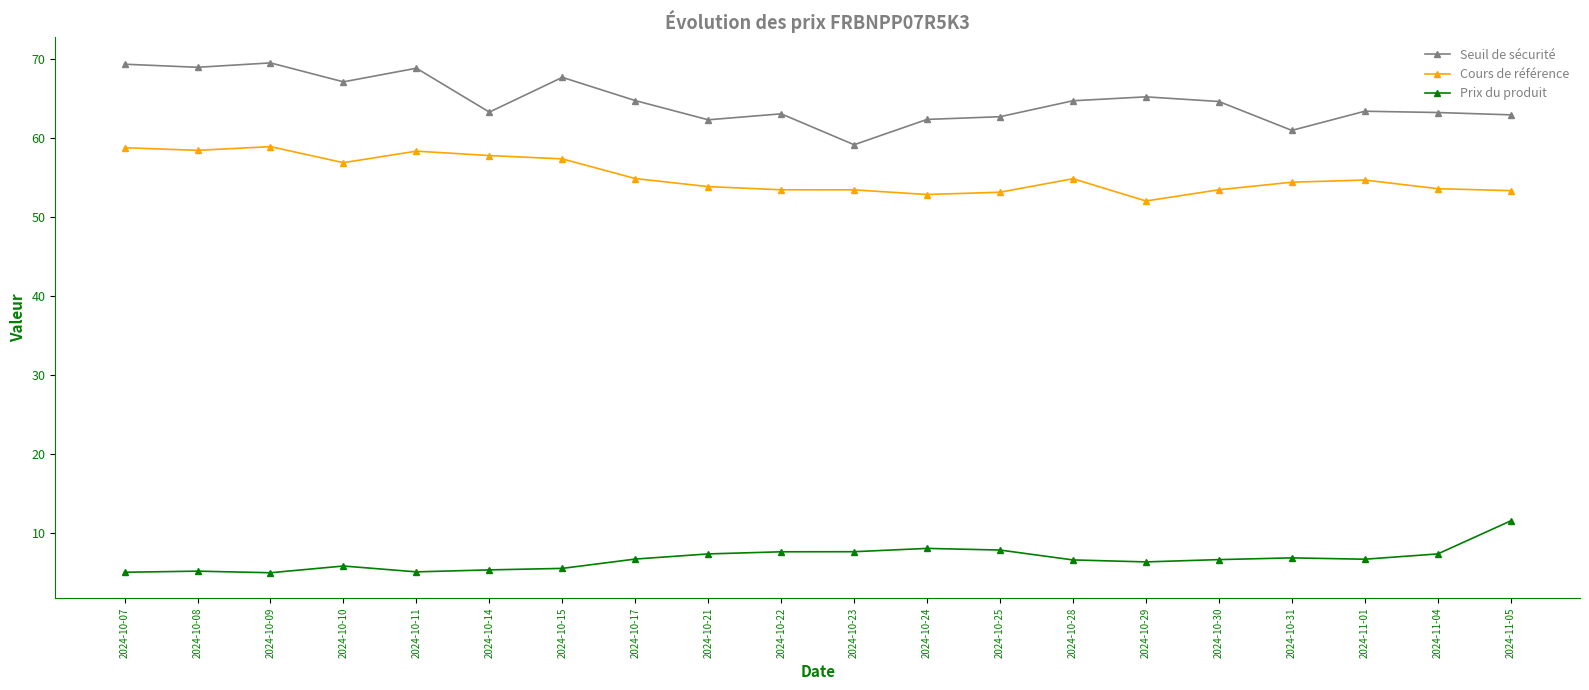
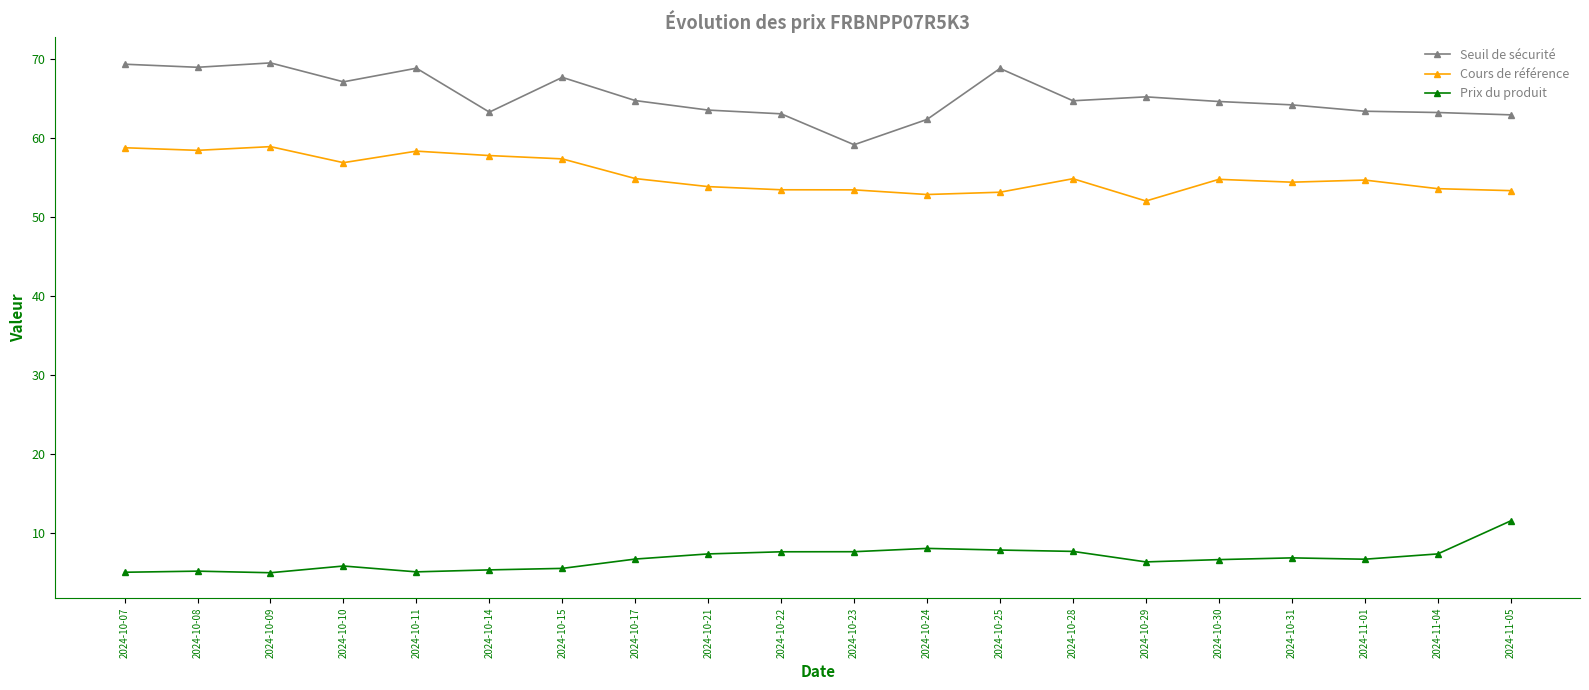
  {
    "Seuil de sécurité": {
      "2024-10-07": 69,
      "2024-10-08": 69,
      "2024-10-09": 69,
      "2024-10-10": 67,
      "2024-10-11": 69,
      "2024-10-14": 63,
      "2024-10-15": 68,
      "2024-10-17": 65,
-     "2024-10-21": 62,
+     "2024-10-21": 63,
      "2024-10-22": 63,
      "2024-10-23": 59,
      "2024-10-24": 62,
-     "2024-10-25": 63,
+     "2024-10-25": 69,
      "2024-10-28": 65,
      "2024-10-29": 65,
      "2024-10-30": 65,
-     "2024-10-31": 61,
+     "2024-10-31": 64,
      "2024-11-01": 63,
      "2024-11-04": 63,
      "2024-11-05": 63
    },
    "Cours de référence": {
      "2024-10-07": 59,
      "2024-10-08": 58,
      "2024-10-09": 59,
      "2024-10-10": 57,
      "2024-10-11": 58,
      "2024-10-14": 58,
      "2024-10-15": 57,
      "2024-10-17": 55,
      "2024-10-21": 54,
      "2024-10-22": 53,
      "2024-10-23": 53,
      "2024-10-24": 53,
      "2024-10-25": 53,
      "2024-10-28": 55,
      "2024-10-29": 52,
-     "2024-10-30": 53,
+     "2024-10-30": 55,
      "2024-10-31": 54,
      "2024-11-01": 55,
      "2024-11-04": 54,
      "2024-11-05": 53
    },
    "Prix du produit": {
      "2024-10-07": 5,
      "2024-10-08": 5,
      "2024-10-09": 5,
      "2024-10-10": 6,
      "2024-10-11": 5,
      "2024-10-14": 5,
      "2024-10-15": 5,
      "2024-10-17": 7,
      "2024-10-21": 7,
      "2024-10-22": 8,
      "2024-10-23": 8,
      "2024-10-24": 8,
      "2024-10-25": 8,
-     "2024-10-28": 7,
+     "2024-10-28": 8,
      "2024-10-29": 6,
      "2024-10-30": 7,
      "2024-10-31": 7,
      "2024-11-01": 7,
      "2024-11-04": 7,
      "2024-11-05": 12
    }
  }
